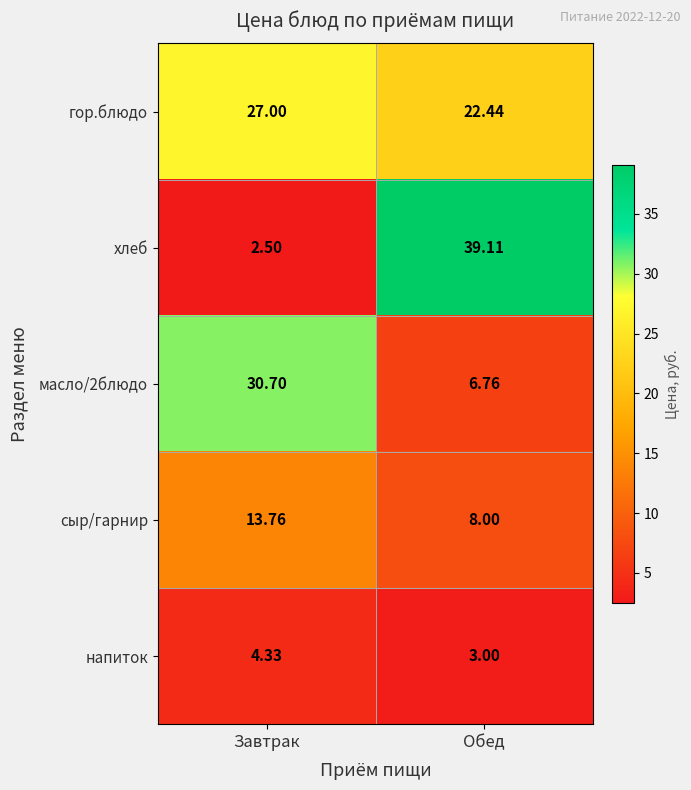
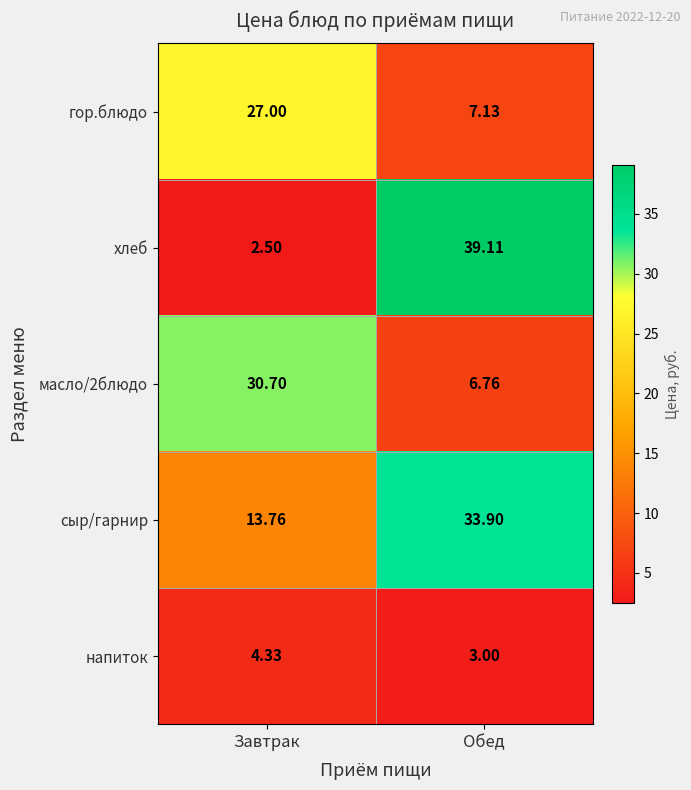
  {
    "гор.блюдо": {
      "Завтрак": 27.00,
-     "Обед": 22.44
+     "Обед": 7.13
    },
    "хлеб": {
      "Завтрак": 2.50,
      "Обед": 39.11
    },
    "масло/2блюдо": {
      "Завтрак": 30.70,
      "Обед": 6.76
    },
    "сыр/гарнир": {
      "Завтрак": 13.76,
-     "Обед": 8.00
+     "Обед": 33.90
    },
    "напиток": {
      "Завтрак": 4.33,
      "Обед": 3.00
    }
  }
